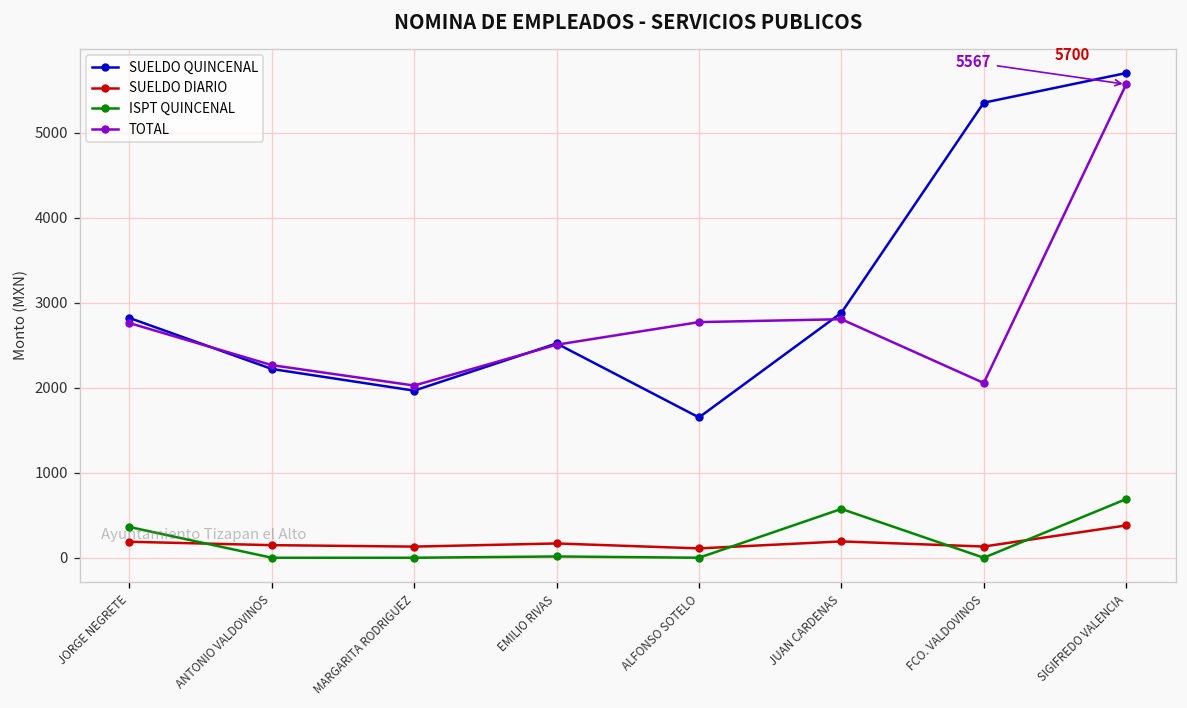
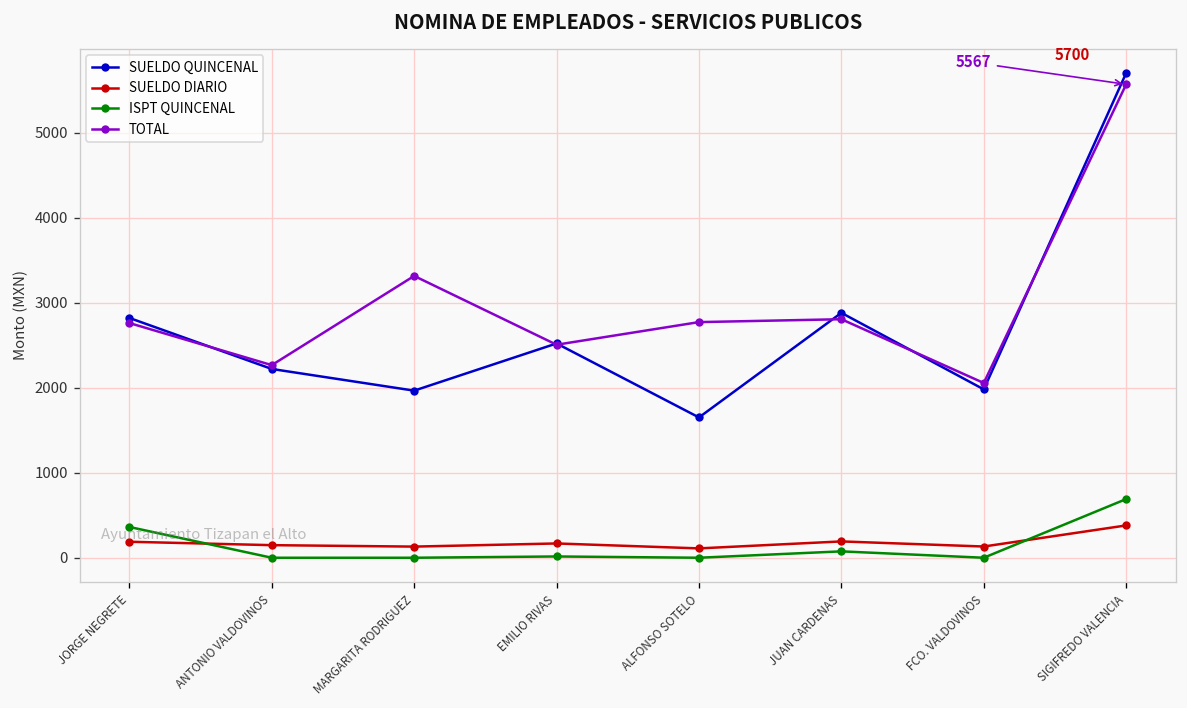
  {
    "SUELDO QUINCENAL": {
      "JORGE NEGRETE": 2800,
      "ANTONIO VALDOVINOS": 2200,
      "MARGARITA RODRIGUEZ": 2000,
      "ALFONSO SOTELO": 1700,
      "JUAN CARDENAS": 2900,
-     "FCO. VALDOVINOS": 5400
+     "FCO. VALDOVINOS": 2000
    },
    "SUELDO DIARIO": {
      "JORGE NEGRETE": 200,
      "ANTONIO VALDOVINOS": 100,
      "MARGARITA RODRIGUEZ": 100,
      "EMILIO RIVAS": 200,
      "ALFONSO SOTELO": 100,
      "JUAN CARDENAS": 200,
      "FCO. VALDOVINOS": 100,
      "SIGIFREDO VALENCIA": 400
    },
    "ISPT QUINCENAL": {
      "JORGE NEGRETE": 400,
      "ANTONIO VALDOVINOS": 0,
      "MARGARITA RODRIGUEZ": 0,
      "EMILIO RIVAS": 0,
      "ALFONSO SOTELO": 0,
-     "JUAN CARDENAS": 600,
+     "JUAN CARDENAS": 100,
      "FCO. VALDOVINOS": 0,
      "SIGIFREDO VALENCIA": 700
    },
    "TOTAL": {
      "JORGE NEGRETE": 2800,
      "ANTONIO VALDOVINOS": 2300,
-     "MARGARITA RODRIGUEZ": 2000,
+     "MARGARITA RODRIGUEZ": 3300,
      "ALFONSO SOTELO": 2800,
      "JUAN CARDENAS": 2800,
      "FCO. VALDOVINOS": 2100
    }
  }
